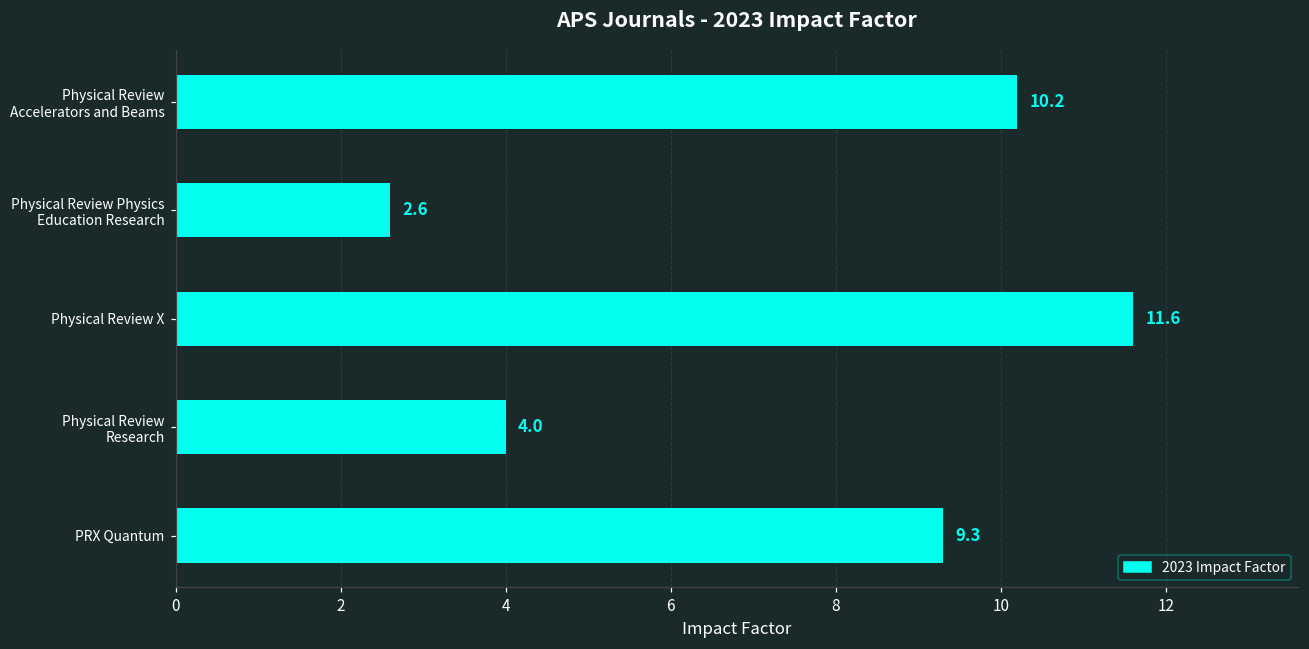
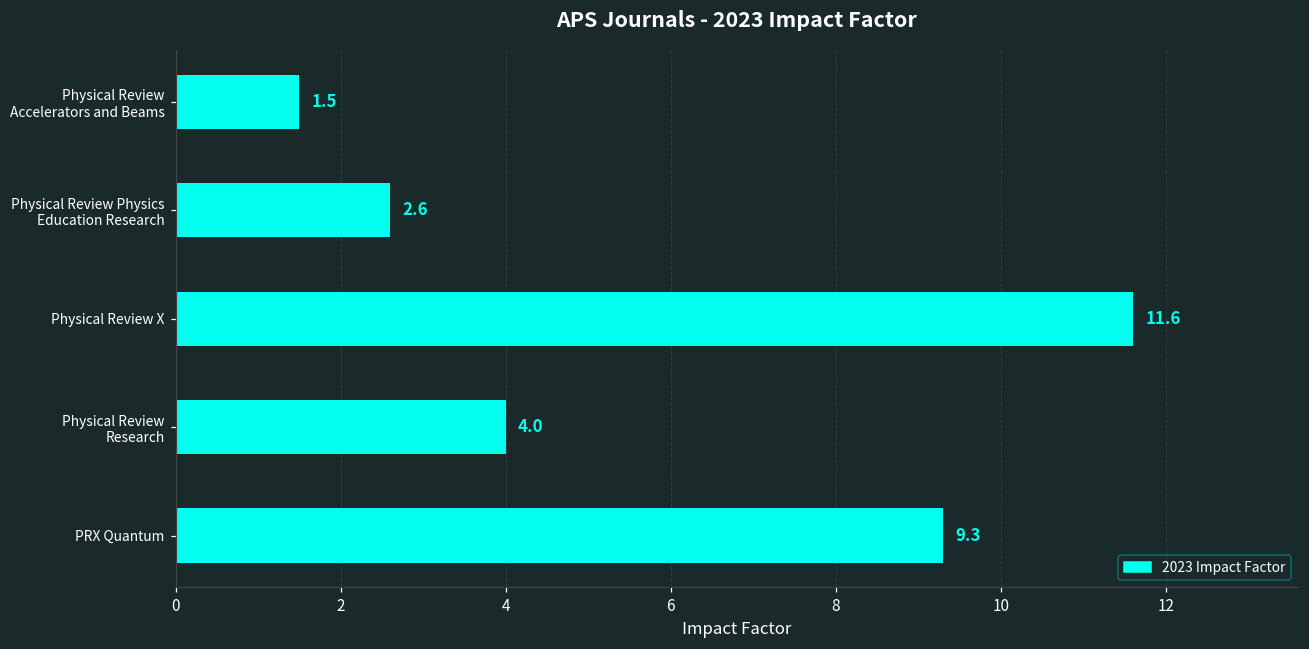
  {
-   "Physical Review Accelerators and Beams": 10.2,
+   "Physical Review Accelerators and Beams": 1.5,
    "Physical Review Physics Education Research": 2.6,
    "Physical Review X": 11.6,
    "Physical Review Research": 4.0,
    "PRX Quantum": 9.3
  }
